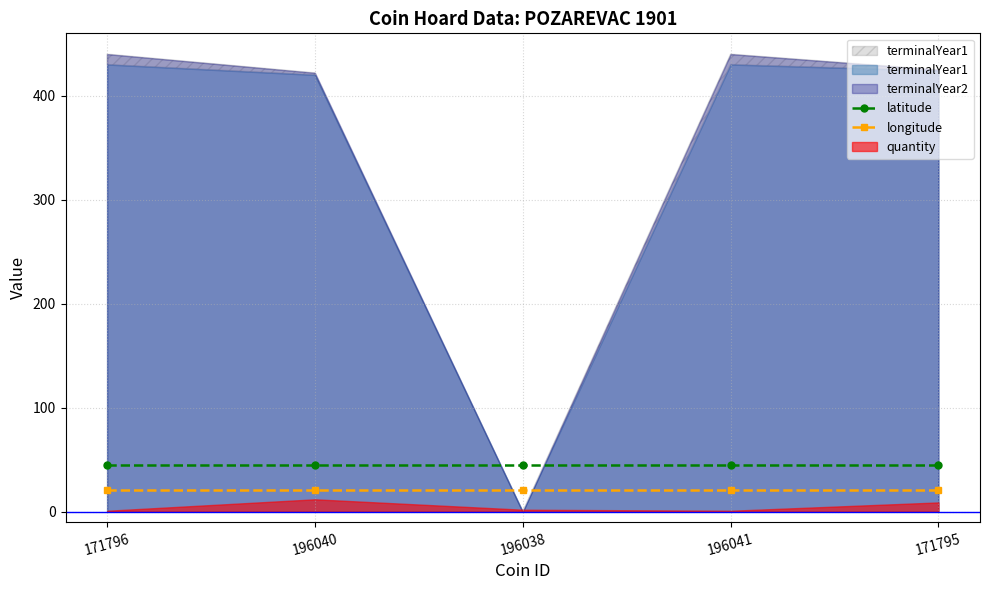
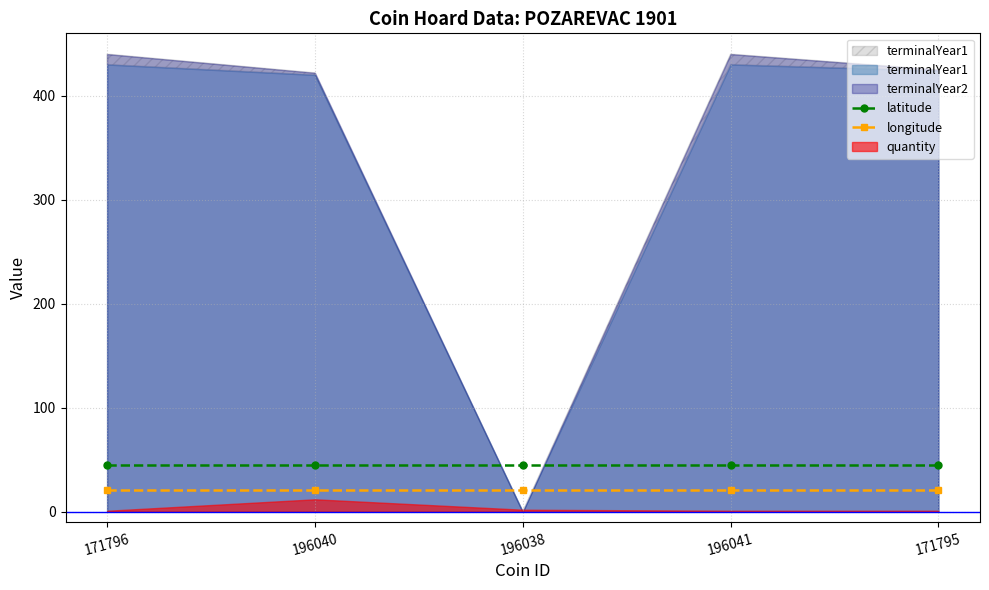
  {
    "latitude": {
      "171796": 45,
      "196040": 45,
      "196038": 45,
      "196041": 45,
      "171795": 45
    },
    "longitude": {
      "171796": 21,
      "196040": 21,
      "196038": 21,
      "196041": 21,
      "171795": 21
    },
    "quantity": {
      "196040": 12,
-     "171795": 9
+     "171795": 1
    }
  }
